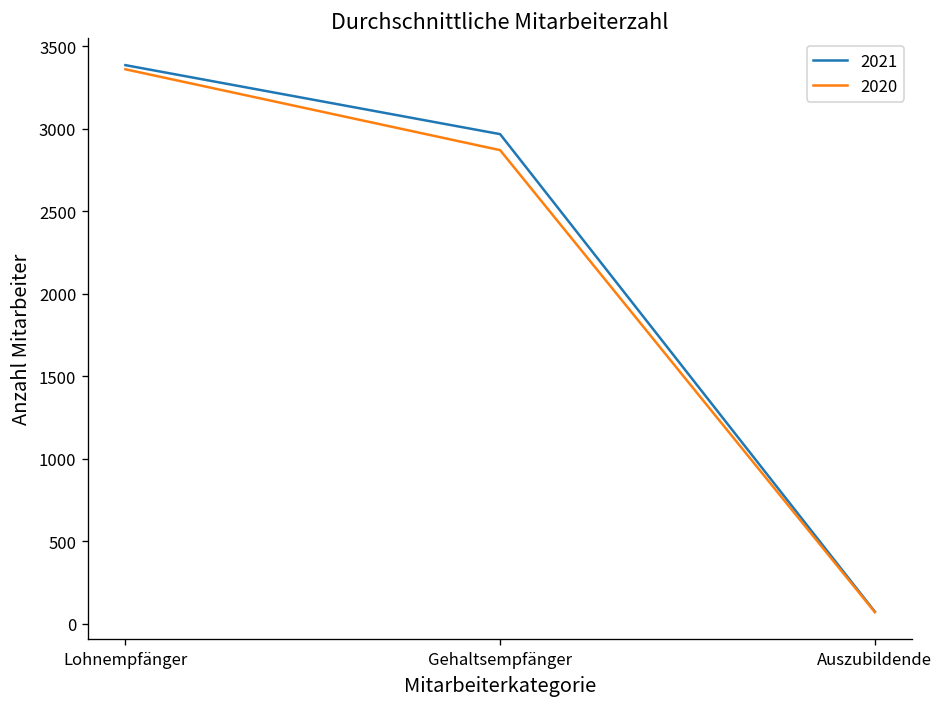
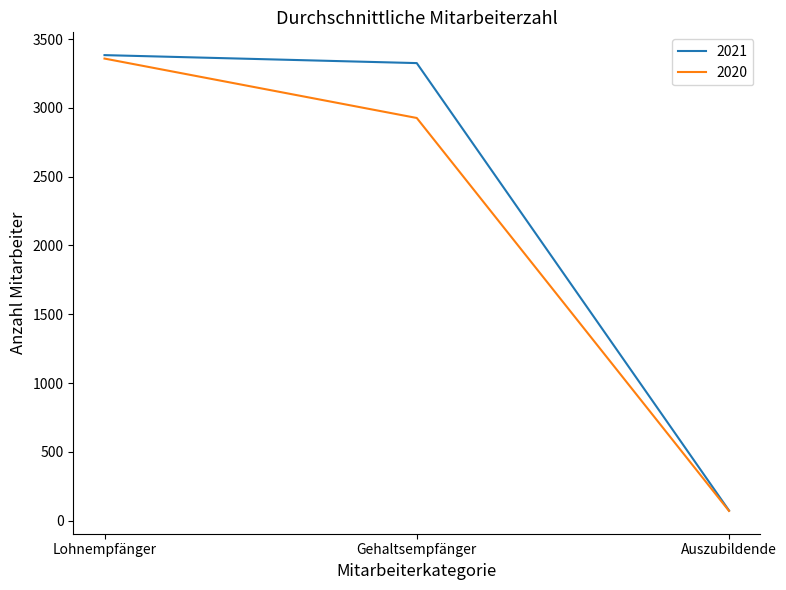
  {
    "2021": {
      "Lohnempfänger": 3380,
-     "Gehaltsempfänger": 2970
+     "Gehaltsempfänger": 3330
    },
    "2020": {
      "Lohnempfänger": 3360,
-     "Gehaltsempfänger": 2870
+     "Gehaltsempfänger": 2930
    }
  }
